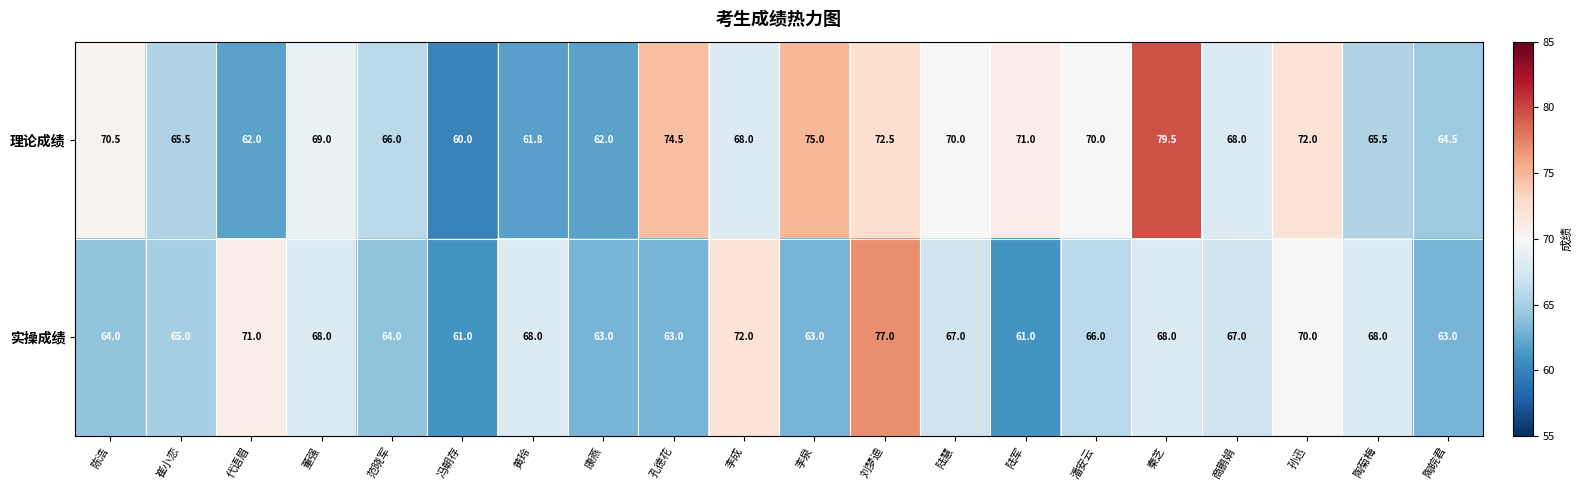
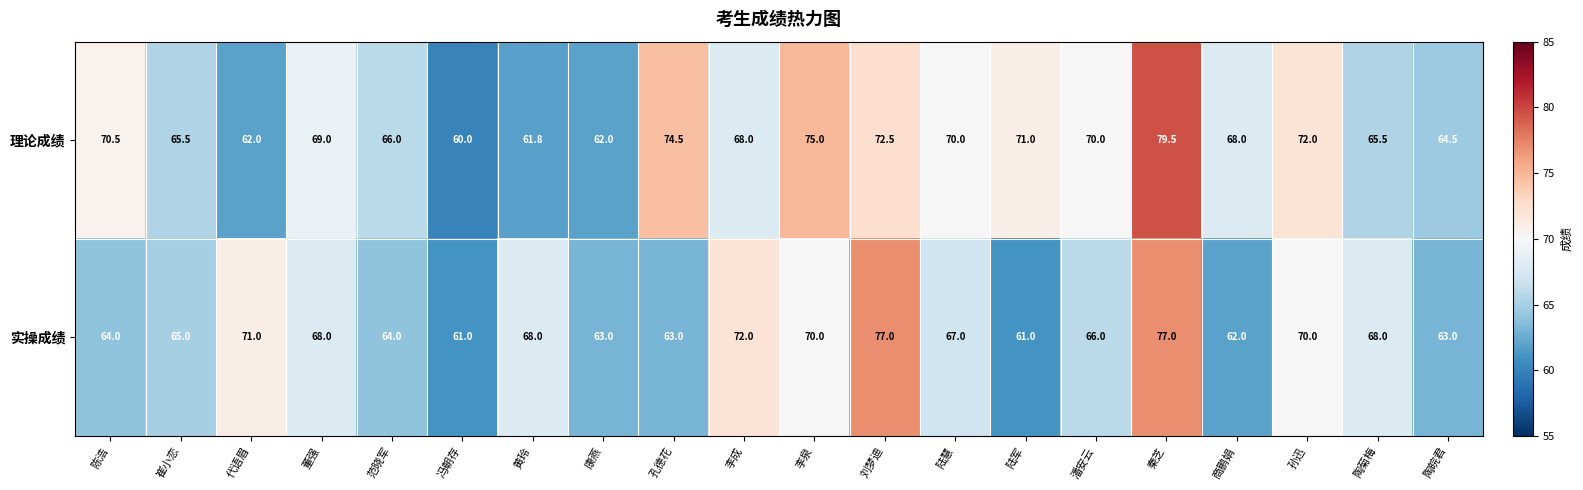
  {
    "理论成绩": {
      "陈浩": 70.5,
      "崔小恋": 65.5,
      "代语眉": 62.0,
      "董强": 69.0,
      "范晓军": 66.0,
      "冯朝存": 60.0,
      "黄玲": 61.8,
      "康燕": 62.0,
      "孔德花": 74.5,
      "李成": 68.0,
      "李泉": 75.0,
      "刘梦迪": 72.5,
      "陆慧": 70.0,
      "陆军": 71.0,
      "潘安云": 70.0,
      "秦芝": 79.5,
      "商鹏娟": 68.0,
      "孙迅": 72.0,
      "陶菊梅": 65.5,
      "陶皖君": 64.5
    },
    "实操成绩": {
      "陈浩": 64.0,
      "崔小恋": 65.0,
      "代语眉": 71.0,
      "董强": 68.0,
      "范晓军": 64.0,
      "冯朝存": 61.0,
      "黄玲": 68.0,
      "康燕": 63.0,
      "孔德花": 63.0,
      "李成": 72.0,
-     "李泉": 63.0,
+     "李泉": 70.0,
      "刘梦迪": 77.0,
      "陆慧": 67.0,
      "陆军": 61.0,
      "潘安云": 66.0,
-     "秦芝": 68.0,
-     "商鹏娟": 67.0,
+     "秦芝": 77.0,
+     "商鹏娟": 62.0,
      "孙迅": 70.0,
      "陶菊梅": 68.0,
      "陶皖君": 63.0
    }
  }
